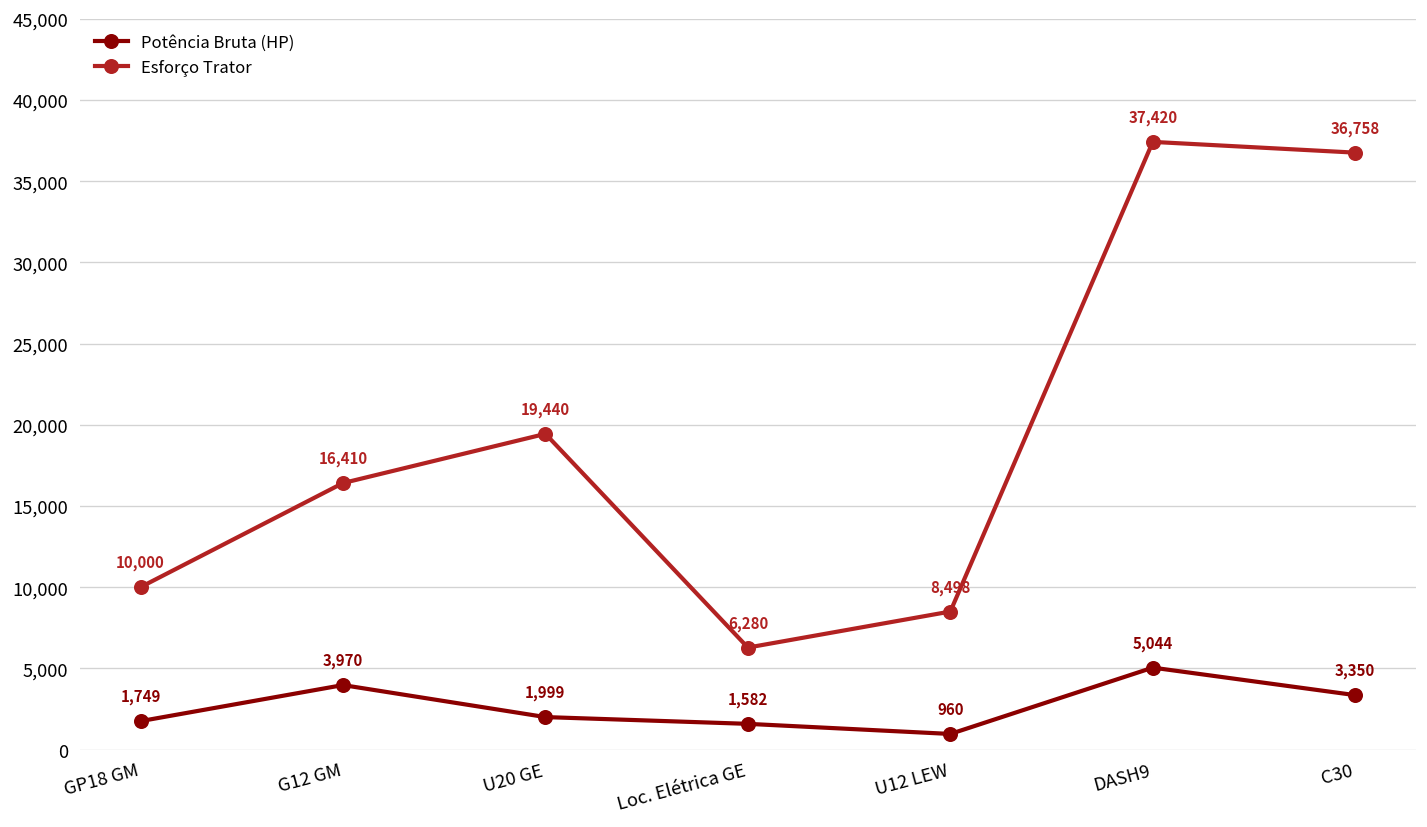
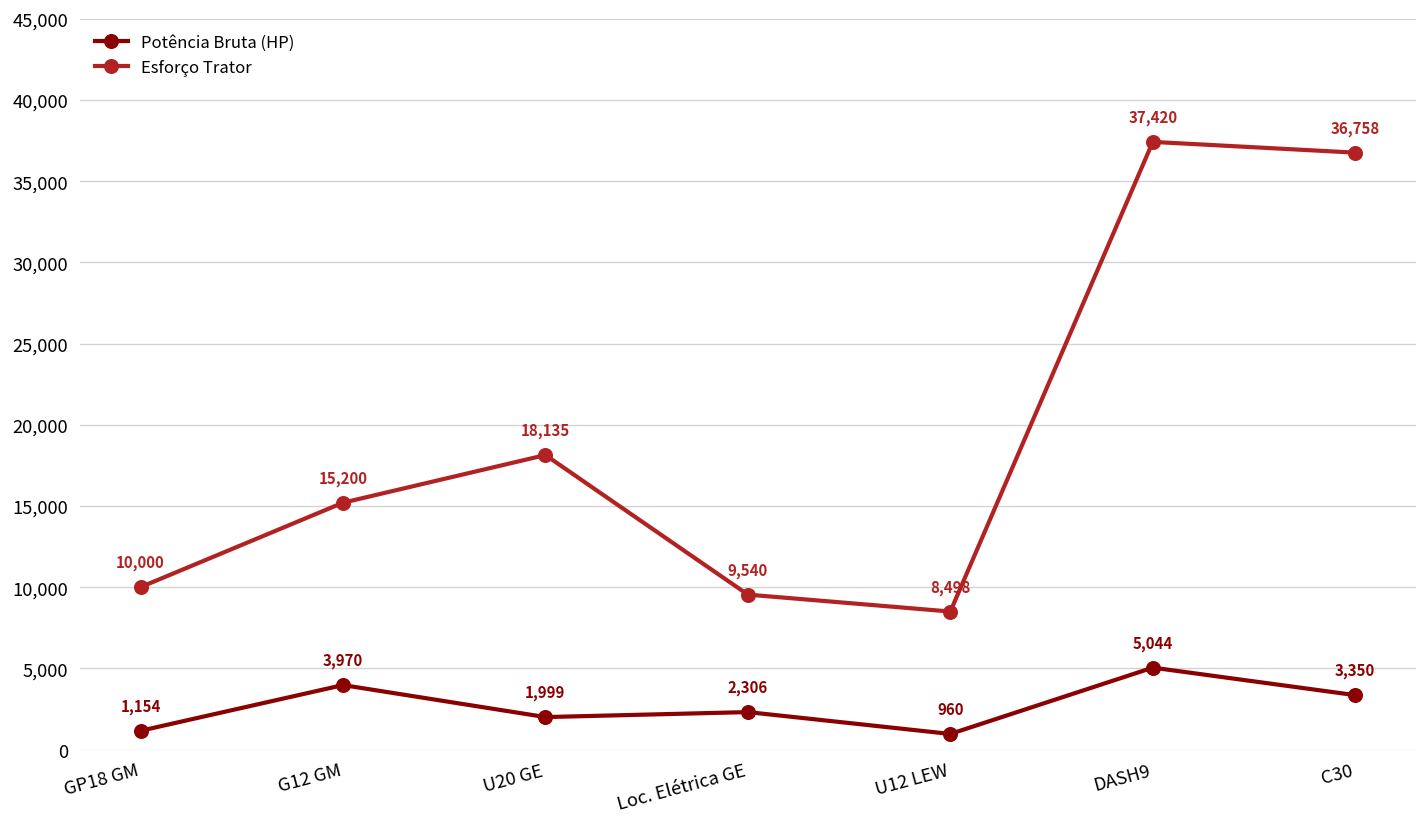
  {
    "Potência Bruta (HP)": {
-     "GP18 GM": "1,749",
+     "GP18 GM": "1,154",
      "G12 GM": "3,970",
      "U20 GE": "1,999",
-     "Loc. Elétrica GE": "1,582",
+     "Loc. Elétrica GE": "2,306",
      "U12 LEW": "960",
      "DASH9": "5,044",
      "C30": "3,350"
    },
    "Esforço Trator": {
      "GP18 GM": "10,000",
-     "G12 GM": "16,410",
-     "U20 GE": "19,440",
-     "Loc. Elétrica GE": "6,280",
+     "G12 GM": "15,200",
+     "U20 GE": "18,135",
+     "Loc. Elétrica GE": "9,540",
      "U12 LEW": "8,498",
      "DASH9": "37,420",
      "C30": "36,758"
    }
  }
